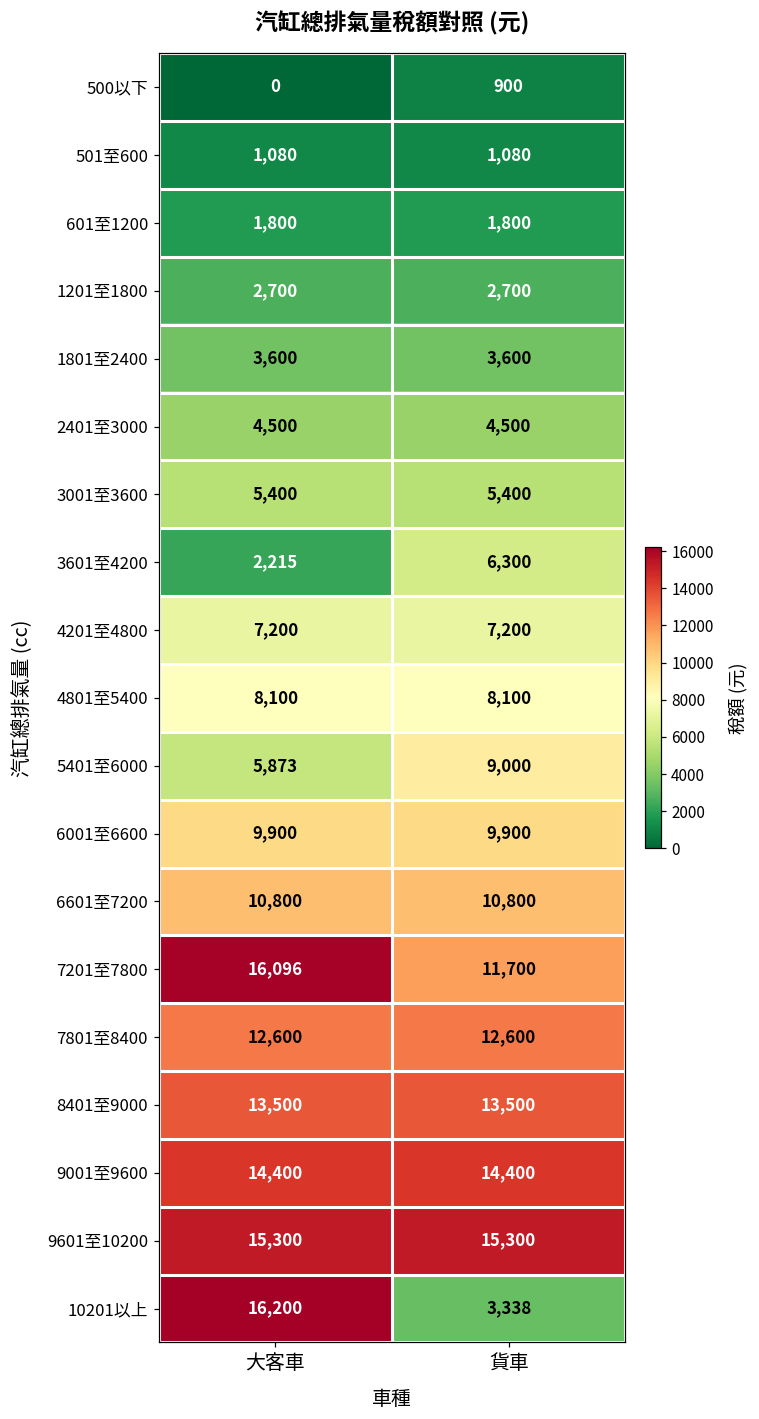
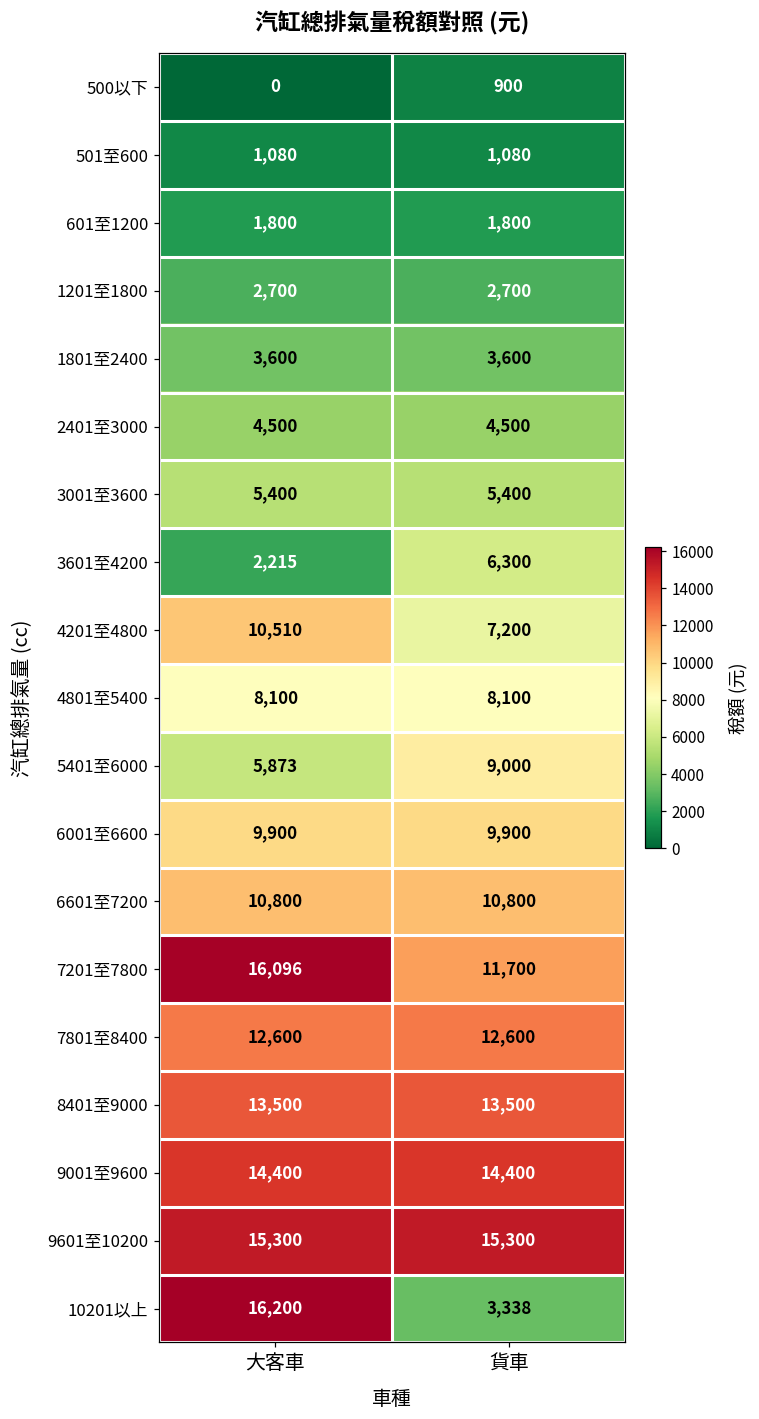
  {
    "500以下": {
      "大客車": "0",
      "貨車": "900"
    },
    "501至600": {
      "大客車": "1,080",
      "貨車": "1,080"
    },
    "601至1200": {
      "大客車": "1,800",
      "貨車": "1,800"
    },
    "1201至1800": {
      "大客車": "2,700",
      "貨車": "2,700"
    },
    "1801至2400": {
      "大客車": "3,600",
      "貨車": "3,600"
    },
    "2401至3000": {
      "大客車": "4,500",
      "貨車": "4,500"
    },
    "3001至3600": {
      "大客車": "5,400",
      "貨車": "5,400"
    },
    "3601至4200": {
      "大客車": "2,215",
      "貨車": "6,300"
    },
    "4201至4800": {
-     "大客車": "7,200",
+     "大客車": "10,510",
      "貨車": "7,200"
    },
    "4801至5400": {
      "大客車": "8,100",
      "貨車": "8,100"
    },
    "5401至6000": {
      "大客車": "5,873",
      "貨車": "9,000"
    },
    "6001至6600": {
      "大客車": "9,900",
      "貨車": "9,900"
    },
    "6601至7200": {
      "大客車": "10,800",
      "貨車": "10,800"
    },
    "7201至7800": {
      "大客車": "16,096",
      "貨車": "11,700"
    },
    "7801至8400": {
      "大客車": "12,600",
      "貨車": "12,600"
    },
    "8401至9000": {
      "大客車": "13,500",
      "貨車": "13,500"
    },
    "9001至9600": {
      "大客車": "14,400",
      "貨車": "14,400"
    },
    "9601至10200": {
      "大客車": "15,300",
      "貨車": "15,300"
    },
    "10201以上": {
      "大客車": "16,200",
      "貨車": "3,338"
    }
  }
